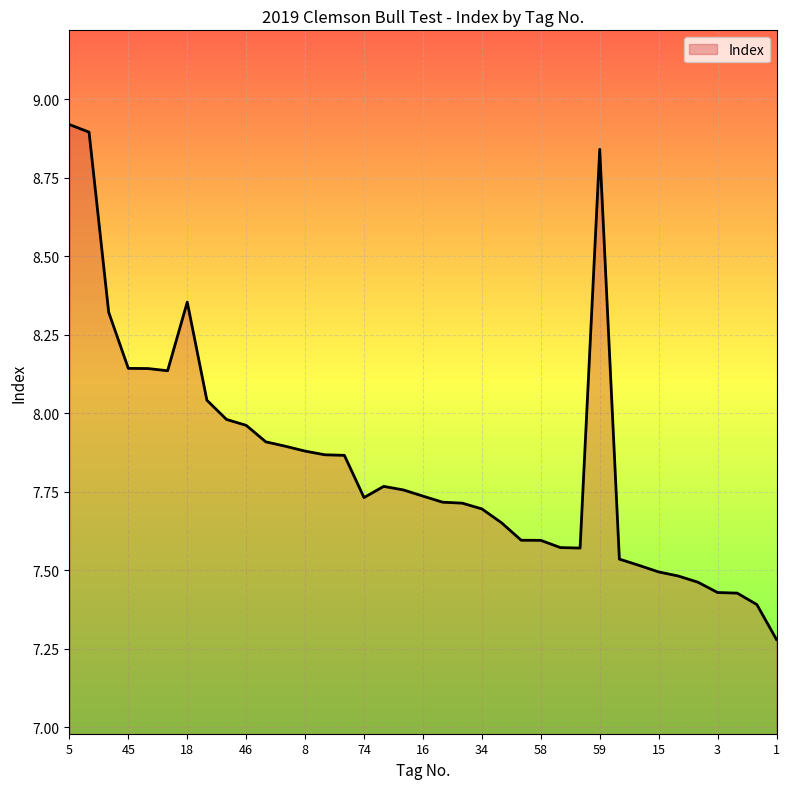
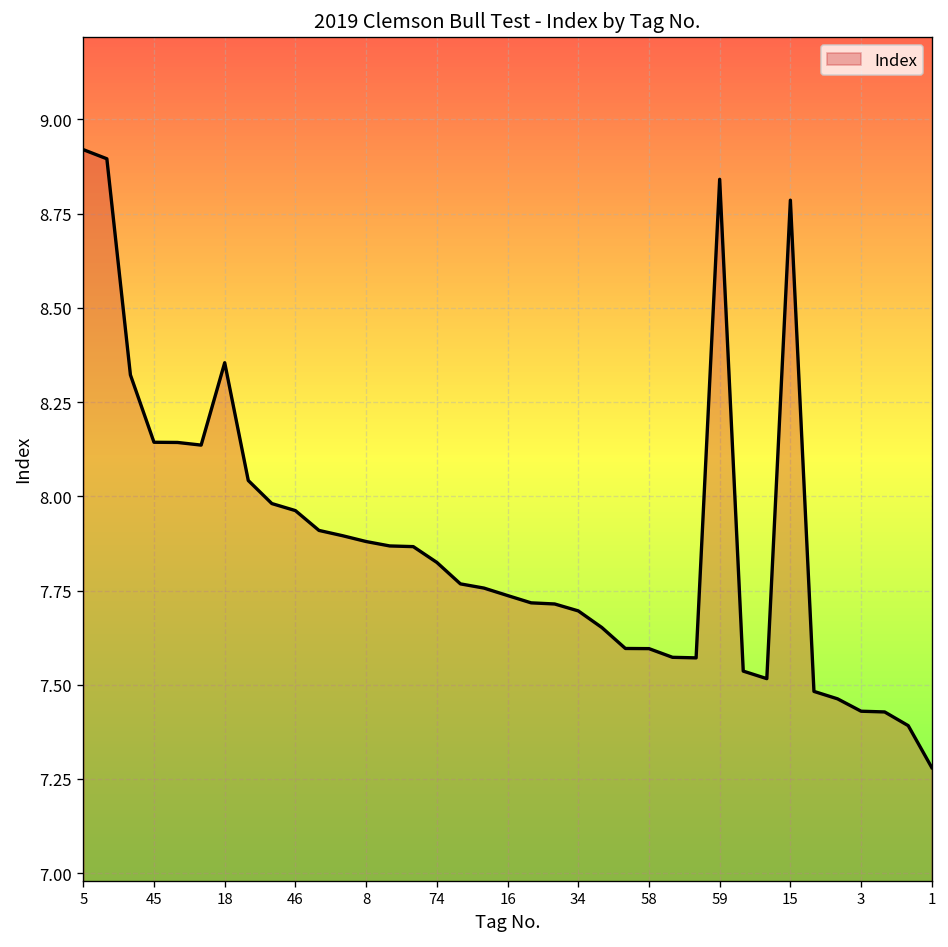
  {
    "45": 8.14,
    "18": 8.35,
    "46": 7.96,
-   "74": 7.73,
+   "74": 7.82,
    "58": 7.60,
    "59": 8.84,
-   "15": 7.50,
+   "15": 8.79,
    "3": 7.43
  }
